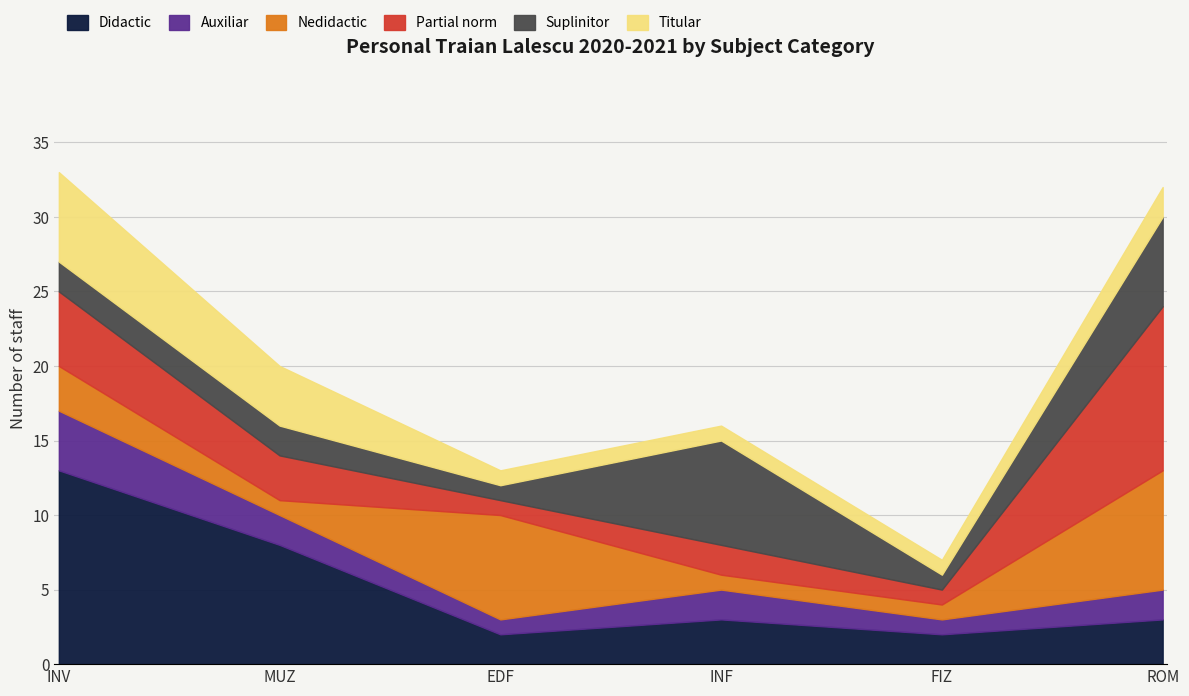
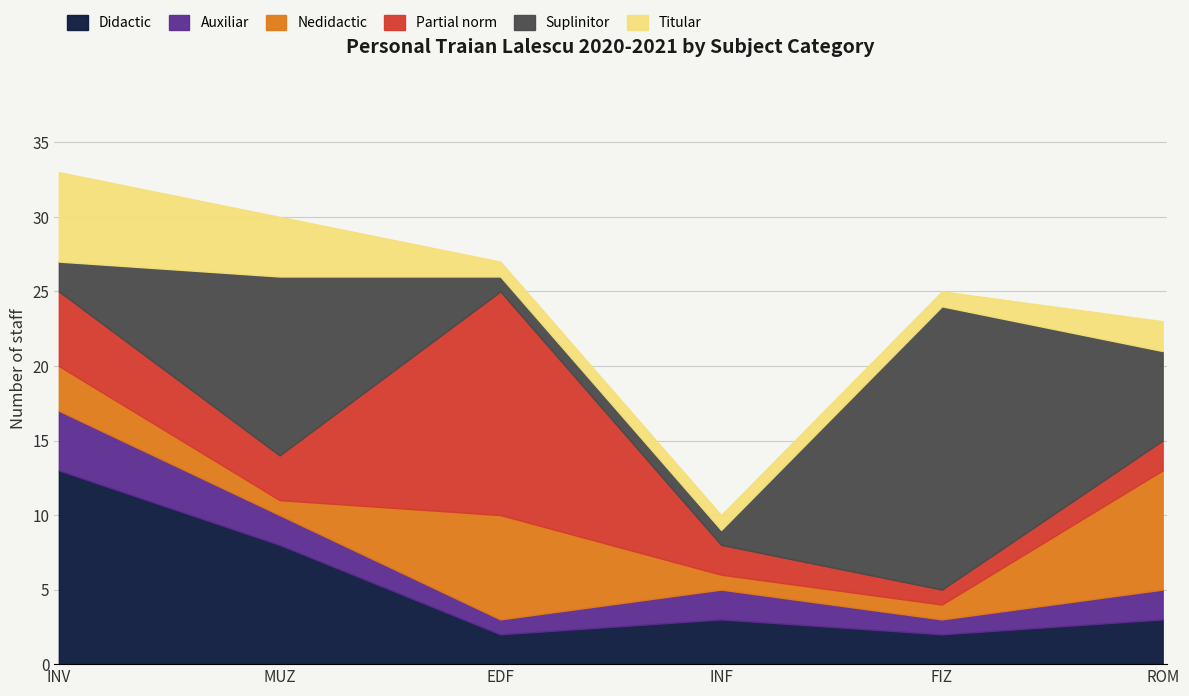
  {
    "Didactic": {
      "INV": 13,
      "MUZ": 8,
      "EDF": 2,
      "INF": 3,
      "FIZ": 2,
      "ROM": 3
    },
    "Auxiliar": {
      "INV": 4,
      "MUZ": 2,
      "EDF": 1,
      "INF": 2,
      "FIZ": 1,
      "ROM": 2
    },
    "Nedidactic": {
      "INV": 3,
      "MUZ": 1,
      "EDF": 7,
      "INF": 1,
      "FIZ": 1,
      "ROM": 8
    },
    "Partial norm": {
      "INV": 5,
      "MUZ": 3,
-     "EDF": 1,
+     "EDF": 15,
      "INF": 2,
      "FIZ": 1,
-     "ROM": 11
+     "ROM": 2
    },
    "Suplinitor": {
      "INV": 2,
-     "MUZ": 2,
+     "MUZ": 12,
      "EDF": 1,
-     "INF": 7,
-     "FIZ": 1,
+     "INF": 1,
+     "FIZ": 19,
      "ROM": 6
    },
    "Titular": {
      "INV": 6,
      "MUZ": 4,
      "EDF": 1,
      "INF": 1,
      "FIZ": 1,
      "ROM": 2
    }
  }
